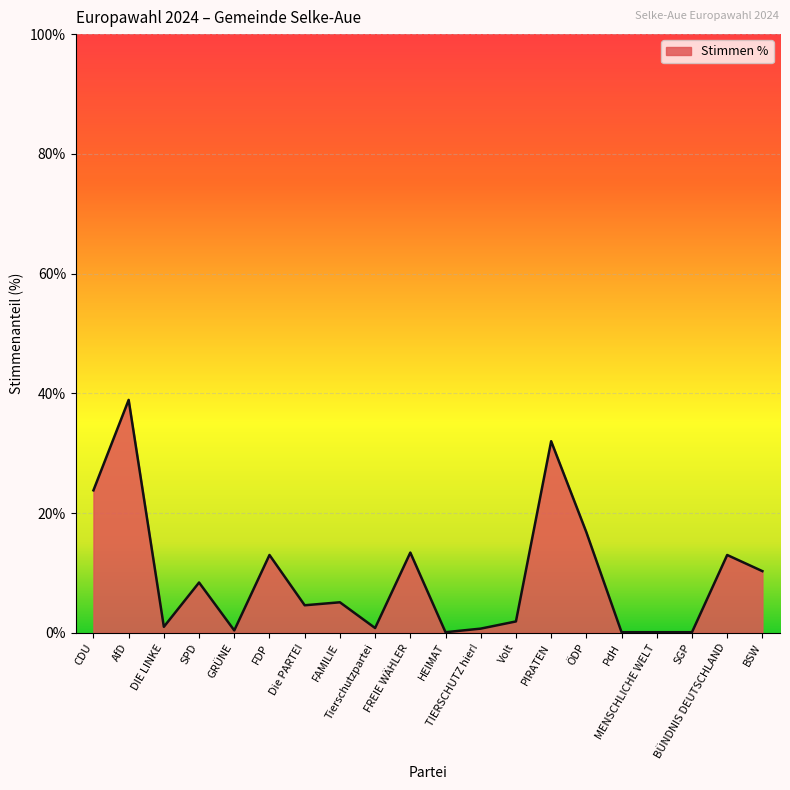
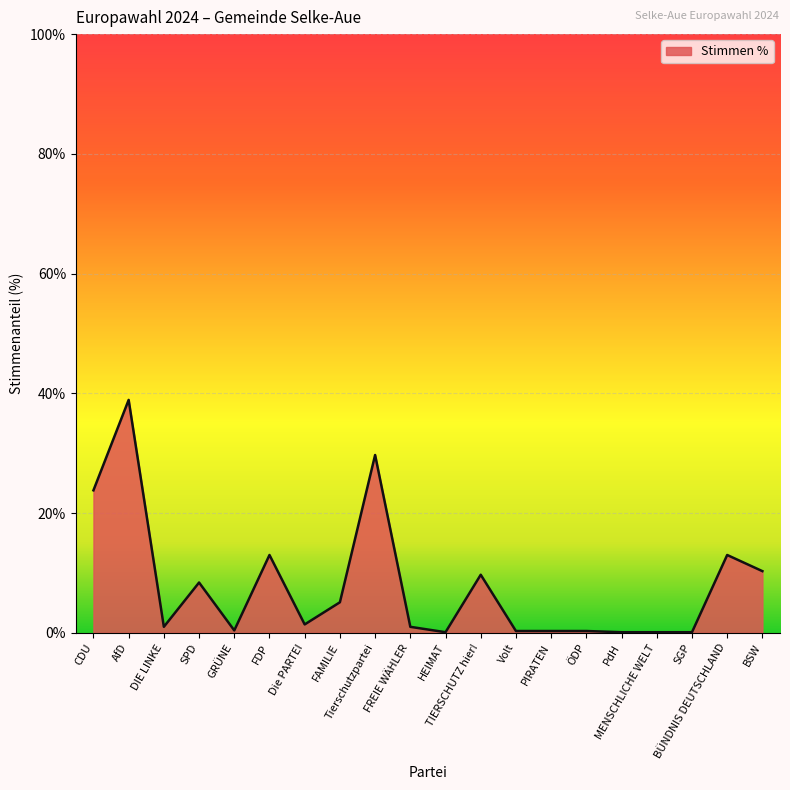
  {
    "CDU": "24%",
    "AfD": "39%",
    "DIE LINKE": "1%",
    "SPD": "8%",
    "GRÜNE": "0%",
    "FDP": "13%",
-   "Die PARTEI": "5%",
+   "Die PARTEI": "1%",
    "FAMILIE": "5%",
-   "Tierschutzpartei": "1%",
-   "FREIE WÄHLER": "13%",
+   "Tierschutzpartei": "30%",
+   "FREIE WÄHLER": "1%",
    "HEIMAT": "0%",
-   "TIERSCHUTZ hier!": "1%",
-   "Volt": "2%",
-   "PIRATEN": "32%",
-   "ÖDP": "17%",
+   "TIERSCHUTZ hier!": "10%",
+   "Volt": "0%",
+   "PIRATEN": "0%",
+   "ÖDP": "0%",
    "PdH": "0%",
    "MENSCHLICHE WELT": "0%",
    "SGP": "0%",
    "BÜNDNIS DEUTSCHLAND": "13%",
    "BSW": "10%"
  }
